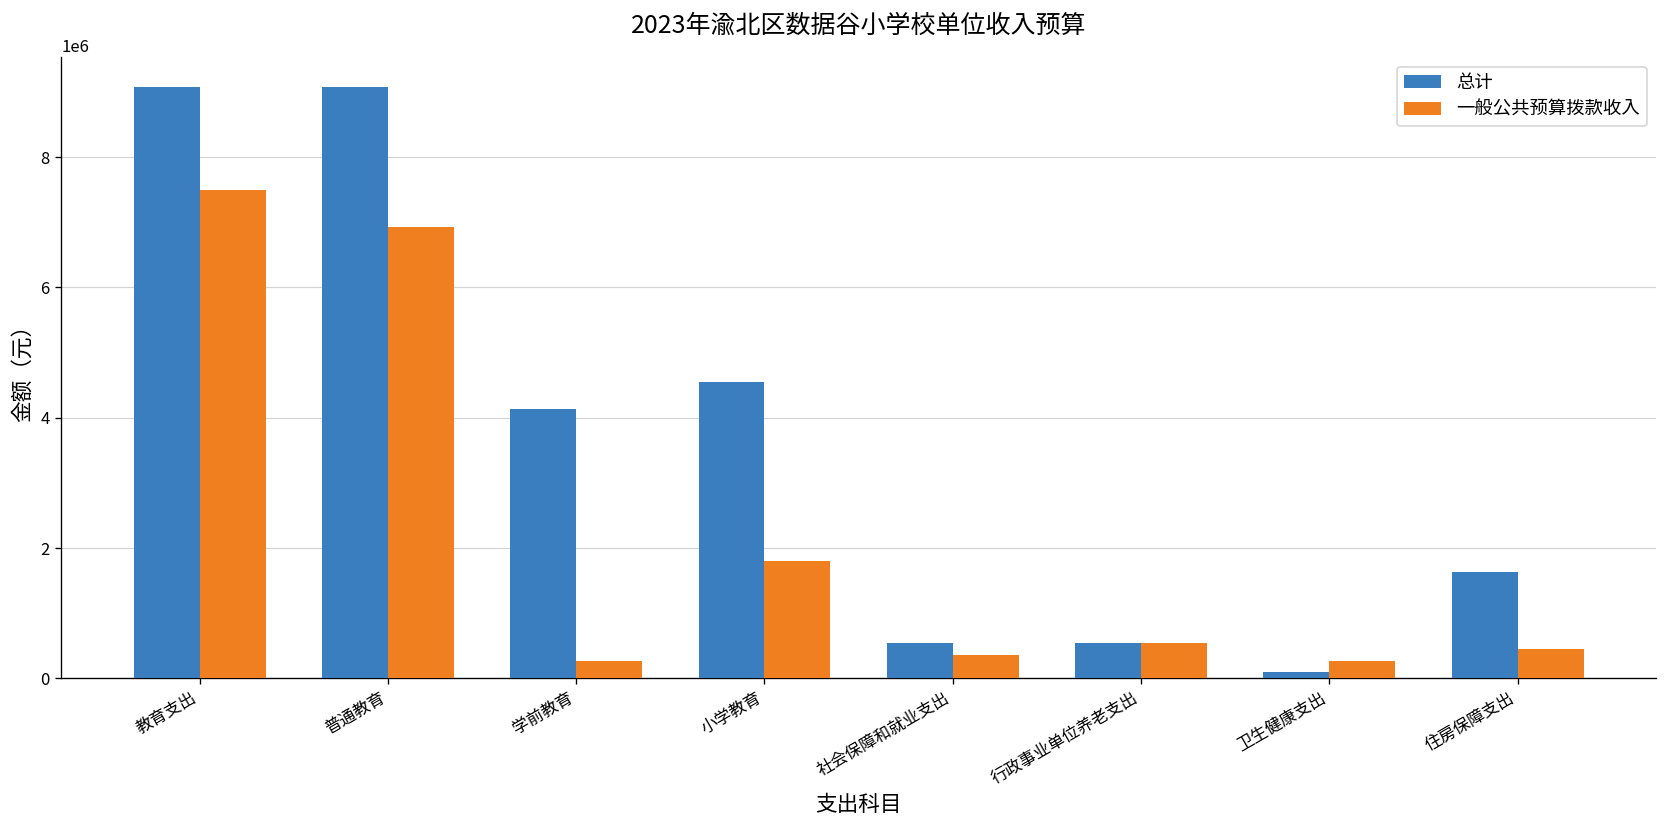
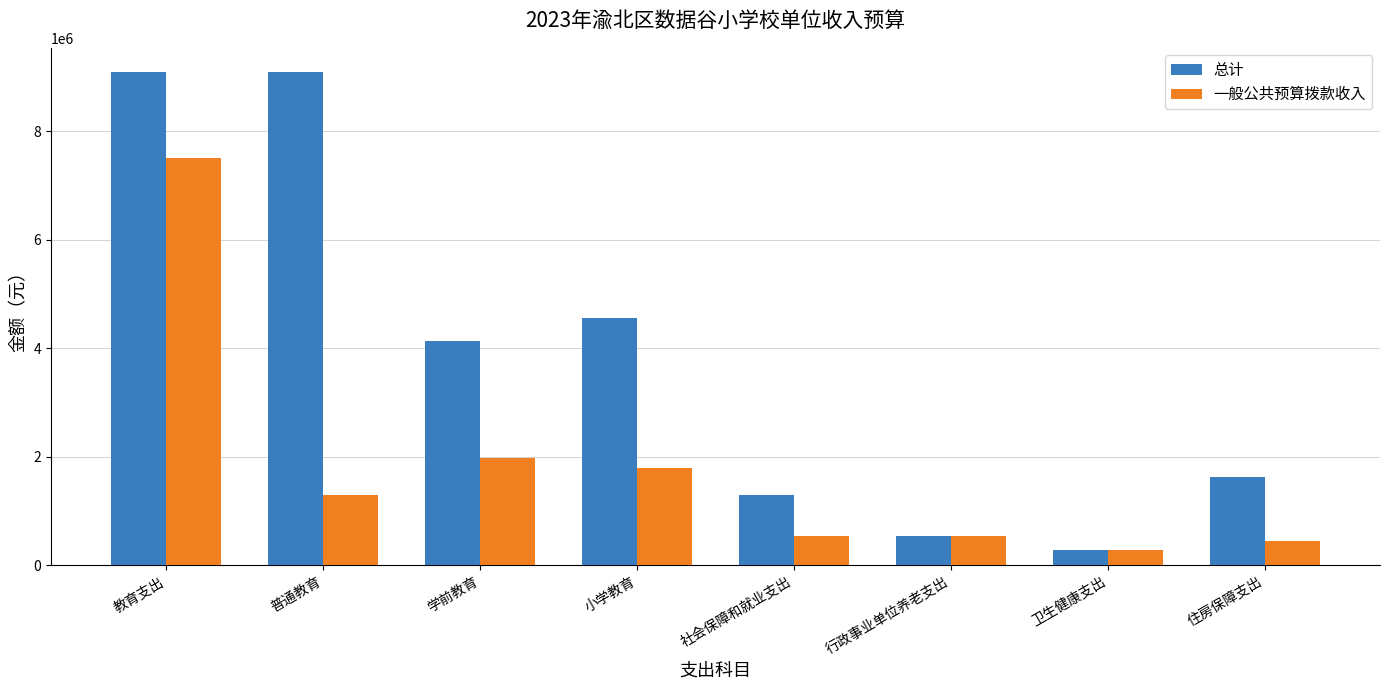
  {
    "总计": {
      "教育支出": 9100000,
      "普通教育": 9100000,
      "学前教育": 4100000,
      "小学教育": 4500000,
-     "社会保障和就业支出": 500000,
+     "社会保障和就业支出": 1300000,
      "行政事业单位养老支出": 500000,
-     "卫生健康支出": 100000,
+     "卫生健康支出": 300000,
      "住房保障支出": 1600000
    },
    "一般公共预算拨款收入": {
      "教育支出": 7500000,
-     "普通教育": 6900000,
-     "学前教育": 300000,
+     "普通教育": 1300000,
+     "学前教育": 2000000,
      "小学教育": 1800000,
-     "社会保障和就业支出": 400000,
+     "社会保障和就业支出": 500000,
      "行政事业单位养老支出": 500000,
      "卫生健康支出": 300000,
      "住房保障支出": 500000
    }
  }
